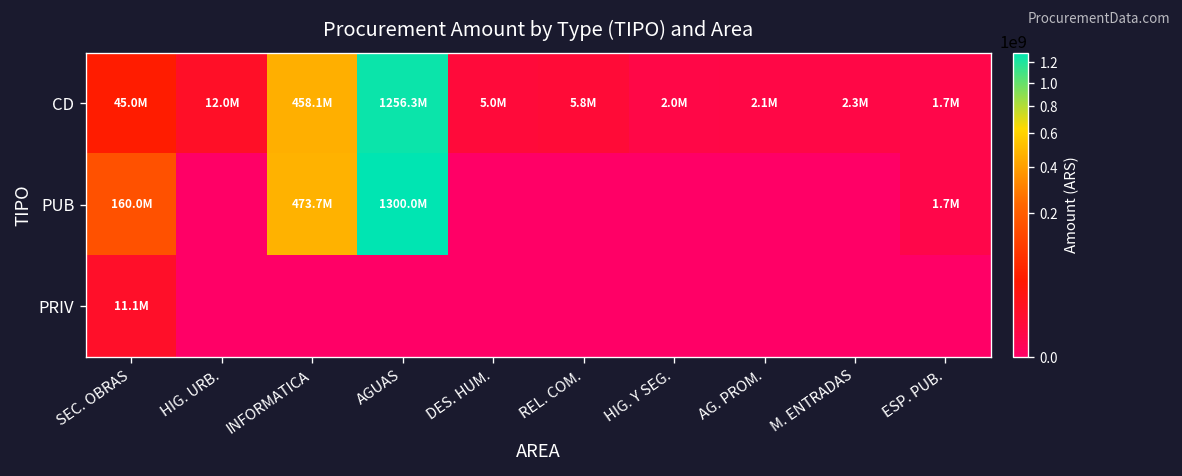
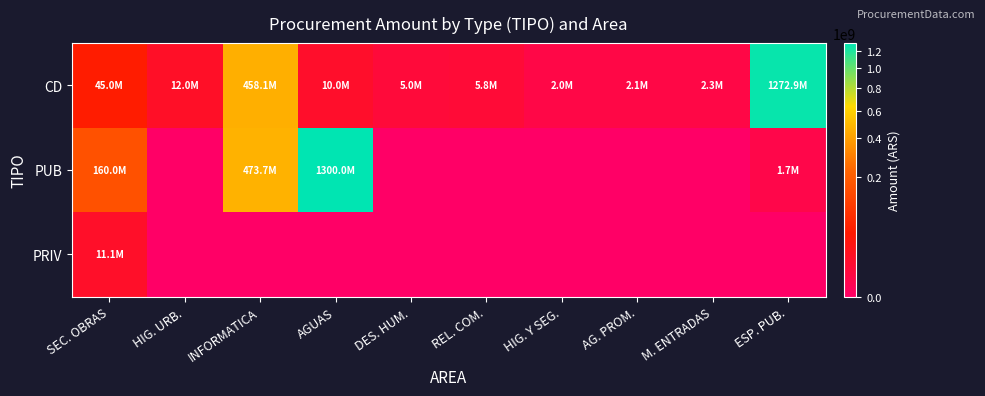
  {
    "CD": {
      "SEC. OBRAS": "45.0M",
      "HIG. URB.": "12.0M",
      "INFORMATICA": "458.1M",
-     "AGUAS": "1256.3M",
+     "AGUAS": "10.0M",
      "DES. HUM.": "5.0M",
      "REL. COM.": "5.8M",
      "HIG. Y SEG.": "2.0M",
      "AG. PROM.": "2.1M",
      "M. ENTRADAS": "2.3M",
-     "ESP. PUB.": "1.7M"
+     "ESP. PUB.": "1272.9M"
    },
    "PUB": {
      "SEC. OBRAS": "160.0M",
      "INFORMATICA": "473.7M",
      "AGUAS": "1300.0M",
      "ESP. PUB.": "1.7M"
    },
    "PRIV": {
      "SEC. OBRAS": "11.1M"
    }
  }
